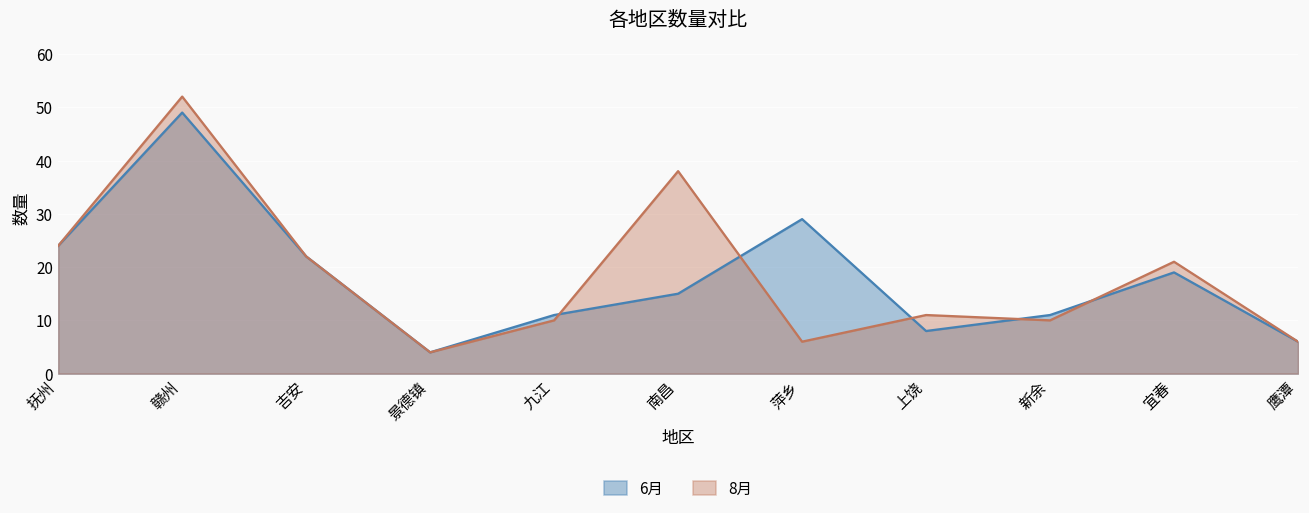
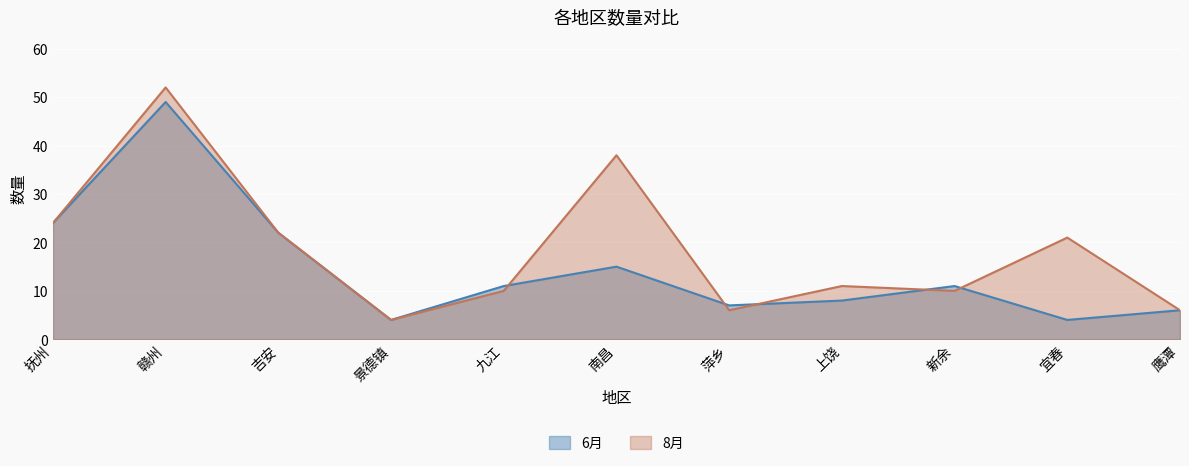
  {
    "6月": {
      "赣州": 49,
      "九江": 11,
      "南昌": 15,
-     "萍乡": 29,
+     "萍乡": 7,
      "上饶": 8,
      "新余": 11,
-     "宜春": 19
+     "宜春": 4
    },
    "8月": {
      "赣州": 52,
      "九江": 10,
      "南昌": 38,
      "萍乡": 6,
      "上饶": 11,
      "新余": 10,
      "宜春": 21
    }
  }
